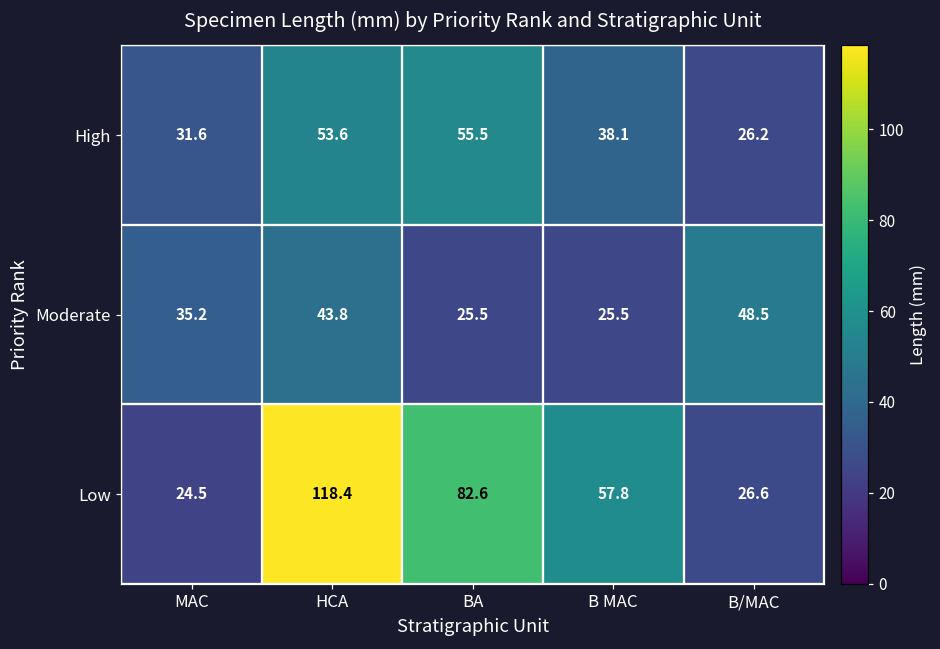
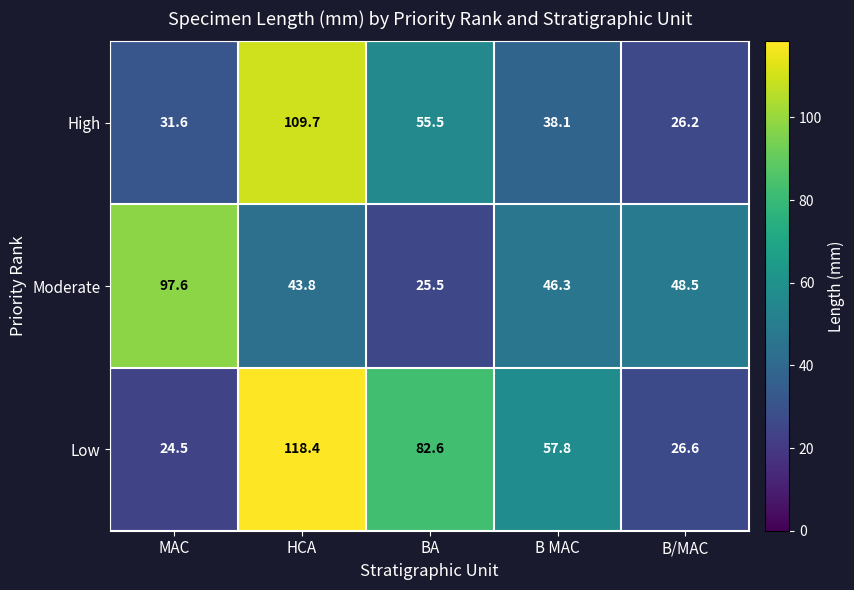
  {
    "High": {
      "MAC": 31.6,
-     "HCA": 53.6,
+     "HCA": 109.7,
      "BA": 55.5,
      "B MAC": 38.1,
      "B/MAC": 26.2
    },
    "Moderate": {
-     "MAC": 35.2,
+     "MAC": 97.6,
      "HCA": 43.8,
      "BA": 25.5,
-     "B MAC": 25.5,
+     "B MAC": 46.3,
      "B/MAC": 48.5
    },
    "Low": {
      "MAC": 24.5,
      "HCA": 118.4,
      "BA": 82.6,
      "B MAC": 57.8,
      "B/MAC": 26.6
    }
  }
